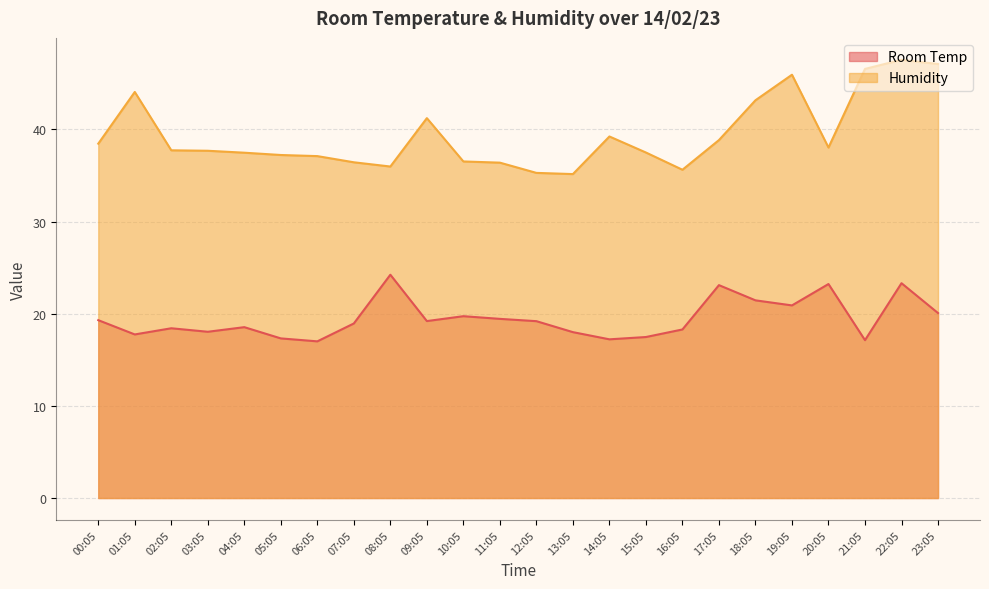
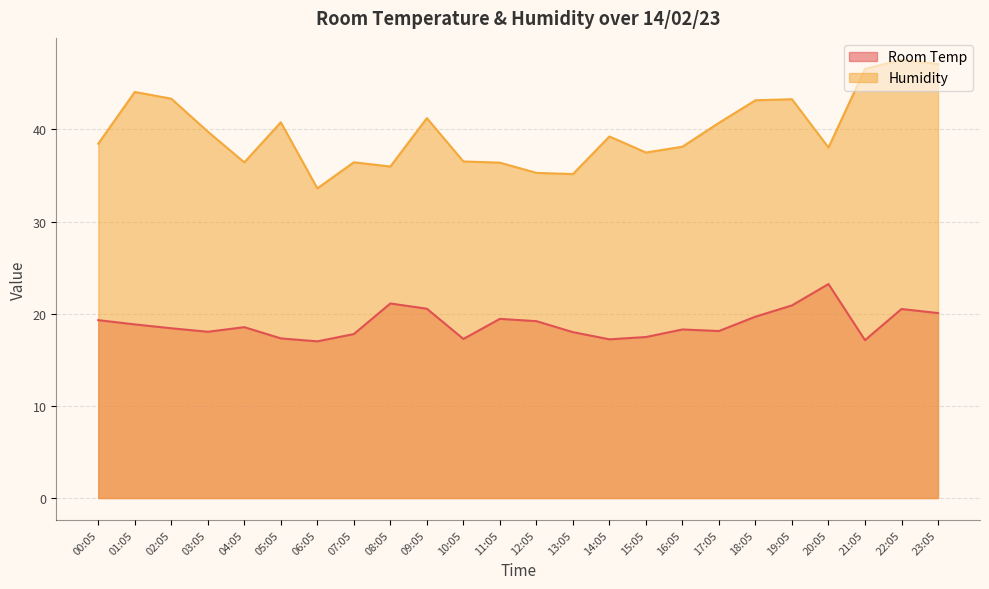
  {
    "Room Temp": {
      "00:05": 19,
-     "01:05": 18,
+     "01:05": 19,
      "02:05": 18,
      "03:05": 18,
      "04:05": 19,
      "05:05": 17,
      "06:05": 17,
-     "07:05": 19,
-     "08:05": 24,
-     "09:05": 19,
-     "10:05": 20,
+     "07:05": 18,
+     "08:05": 21,
+     "09:05": 21,
+     "10:05": 17,
      "11:05": 19,
      "12:05": 19,
      "13:05": 18,
      "14:05": 17,
      "15:05": 17,
      "16:05": 18,
-     "17:05": 23,
-     "18:05": 21,
+     "17:05": 18,
+     "18:05": 20,
      "19:05": 21,
      "20:05": 23,
      "21:05": 17,
-     "22:05": 23,
+     "22:05": 21,
      "23:05": 20
    },
    "Humidity": {
      "00:05": 38,
      "01:05": 44,
-     "02:05": 38,
-     "03:05": 38,
-     "04:05": 37,
-     "05:05": 37,
-     "06:05": 37,
+     "02:05": 43,
+     "03:05": 40,
+     "04:05": 36,
+     "05:05": 41,
+     "06:05": 34,
      "07:05": 36,
      "08:05": 36,
      "09:05": 41,
      "10:05": 37,
      "11:05": 36,
      "12:05": 35,
      "13:05": 35,
      "14:05": 39,
      "15:05": 37,
-     "16:05": 36,
-     "17:05": 39,
+     "16:05": 38,
+     "17:05": 41,
      "18:05": 43,
-     "19:05": 46,
+     "19:05": 43,
      "20:05": 38
    }
  }
